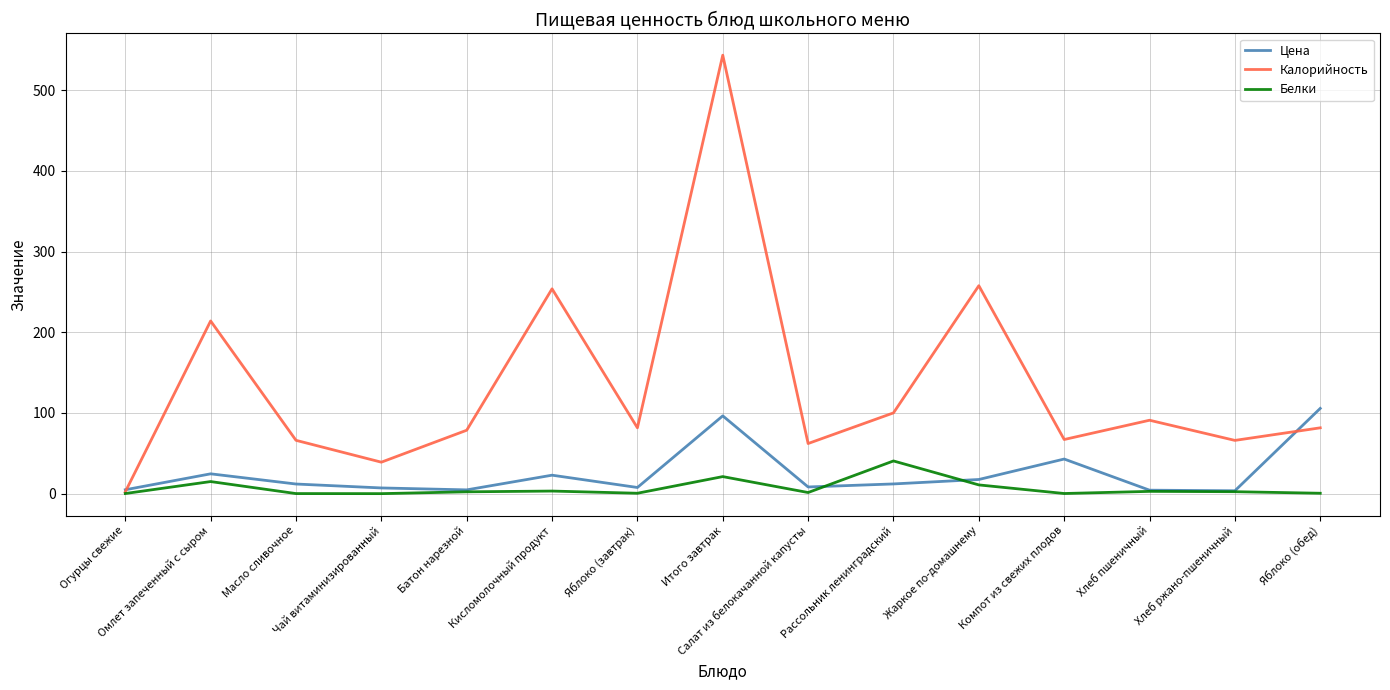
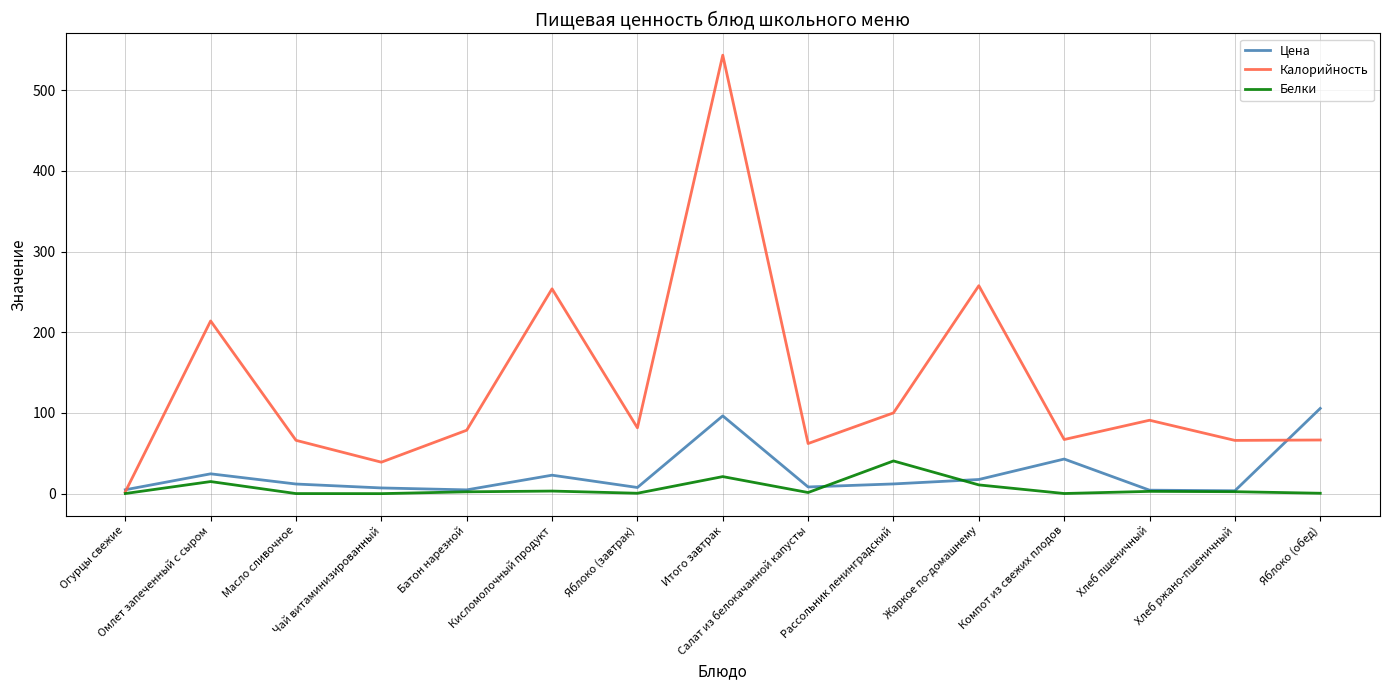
  {
    "Цена": {
      "Омлет запеченный с сыром": 20,
      "Масло сливочное": 10,
      "Чай витаминизированный": 10,
      "Кисломолочный продукт": 20,
      "Яблоко (завтрак)": 10,
      "Итого завтрак": 100,
      "Салат из белокачанной капусты": 10,
      "Рассольник ленинградский": 10,
      "Жаркое по-домашнему": 20,
      "Компот из свежих плодов": 40,
      "Яблоко (обед)": 110
    },
    "Калорийность": {
      "Омлет запеченный с сыром": 210,
      "Масло сливочное": 70,
      "Чай витаминизированный": 40,
      "Батон нарезной": 80,
      "Кисломолочный продукт": 250,
      "Яблоко (завтрак)": 80,
      "Итого завтрак": 540,
      "Салат из белокачанной капусты": 60,
      "Рассольник ленинградский": 100,
      "Жаркое по-домашнему": 260,
      "Компот из свежих плодов": 70,
      "Хлеб пшеничный": 90,
      "Хлеб ржано-пшеничный": 70,
-     "Яблоко (обед)": 80
+     "Яблоко (обед)": 70
    },
    "Белки": {
      "Омлет запеченный с сыром": 10,
      "Масло сливочное": 0,
      "Чай витаминизированный": 0,
      "Кисломолочный продукт": 0,
      "Яблоко (завтрак)": 0,
      "Итого завтрак": 20,
      "Салат из белокачанной капусты": 0,
      "Рассольник ленинградский": 40,
      "Жаркое по-домашнему": 10,
      "Компот из свежих плодов": 0,
      "Яблоко (обед)": 0
    }
  }
